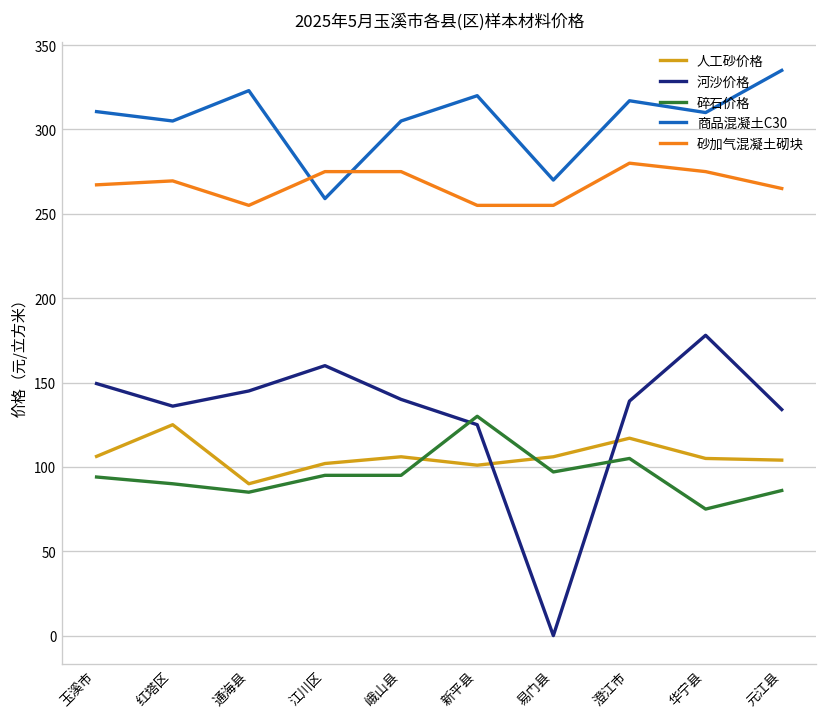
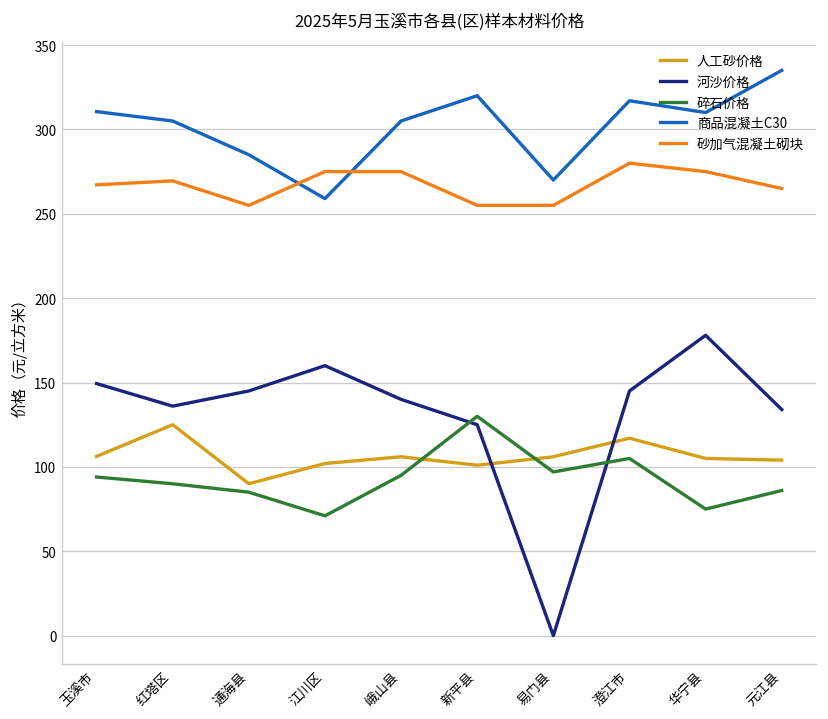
  {
    "河沙价格": {
      "玉溪市": 149,
      "红塔区": 136,
      "通海县": 145,
      "江川区": 160,
      "峨山县": 140,
      "新平县": 125,
      "易门县": 0,
-     "澄江市": 139,
+     "澄江市": 145,
      "华宁县": 178,
      "元江县": 134
    },
    "碎石价格": {
      "玉溪市": 94,
      "红塔区": 90,
      "通海县": 85,
-     "江川区": 95,
+     "江川区": 71,
      "峨山县": 95,
      "新平县": 130,
      "易门县": 97,
      "澄江市": 105,
      "华宁县": 75,
      "元江县": 86
    },
    "商品混凝土C30": {
      "玉溪市": 311,
      "红塔区": 305,
-     "通海县": 323,
+     "通海县": 285,
      "江川区": 259,
      "峨山县": 305,
      "新平县": 320,
      "易门县": 270,
      "澄江市": 317,
      "华宁县": 310,
      "元江县": 335
    }
  }
